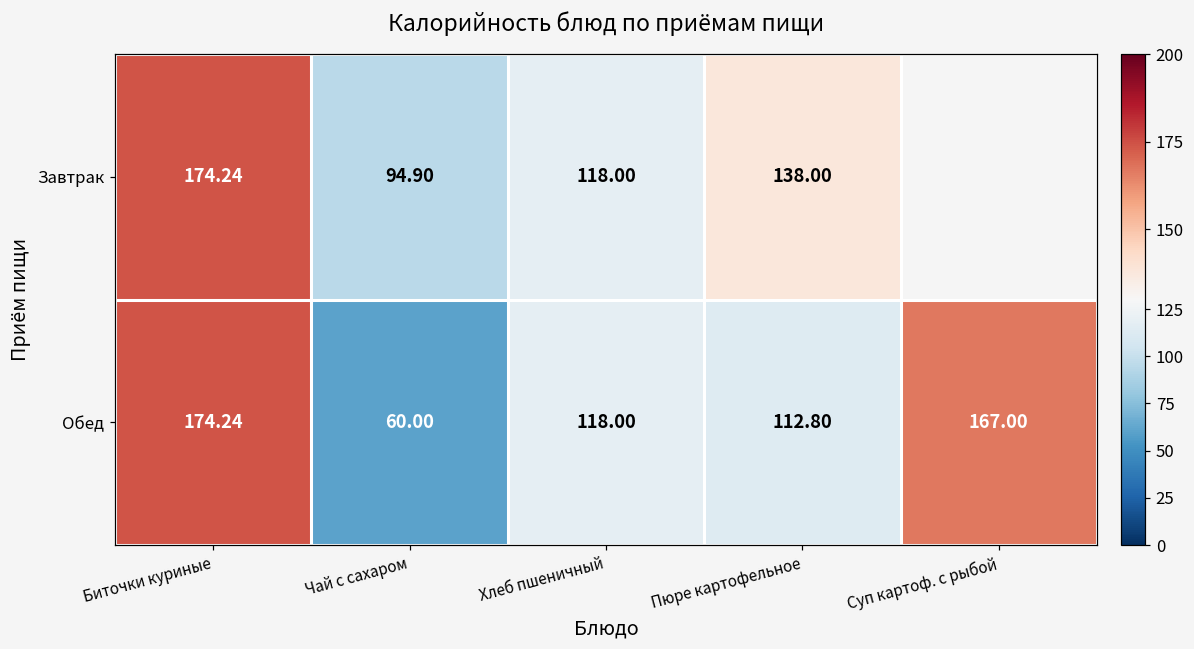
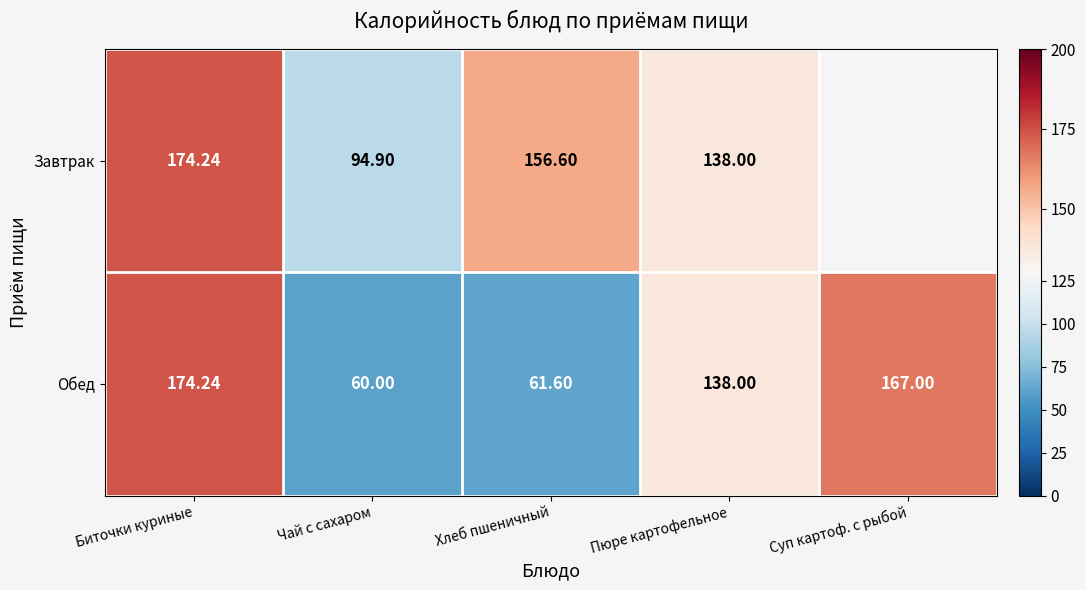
  {
    "Завтрак": {
      "Биточки куриные": 174.24,
      "Чай с сахаром": 94.90,
-     "Хлеб пшеничный": 118.00,
+     "Хлеб пшеничный": 156.60,
      "Пюре картофельное": 138.00
    },
    "Обед": {
      "Биточки куриные": 174.24,
      "Чай с сахаром": 60.00,
-     "Хлеб пшеничный": 118.00,
-     "Пюре картофельное": 112.80,
+     "Хлеб пшеничный": 61.60,
+     "Пюре картофельное": 138.00,
      "Суп картоф. с рыбой": 167.00
    }
  }
